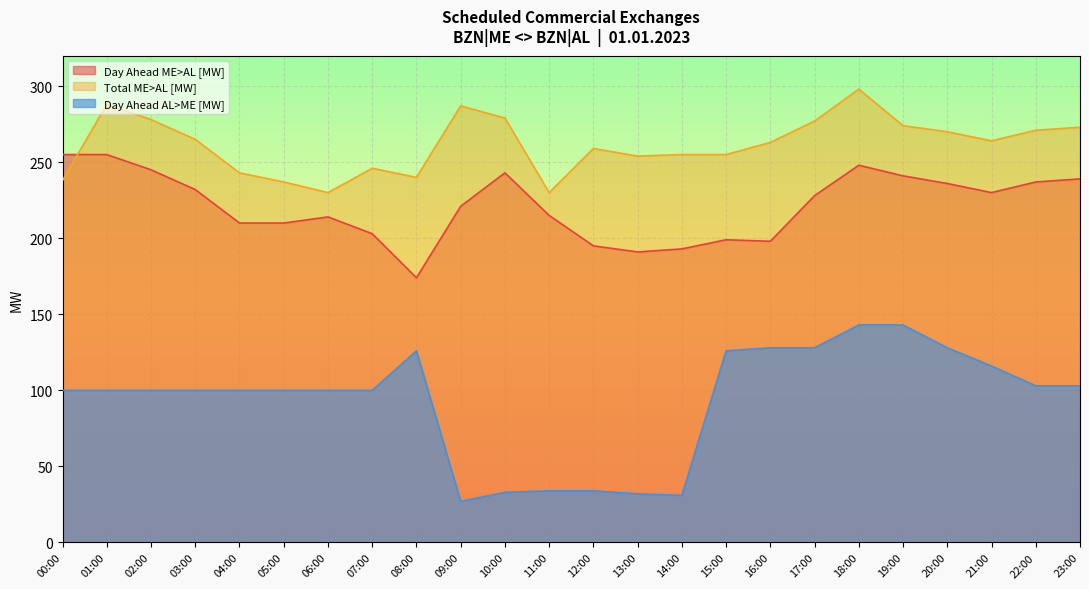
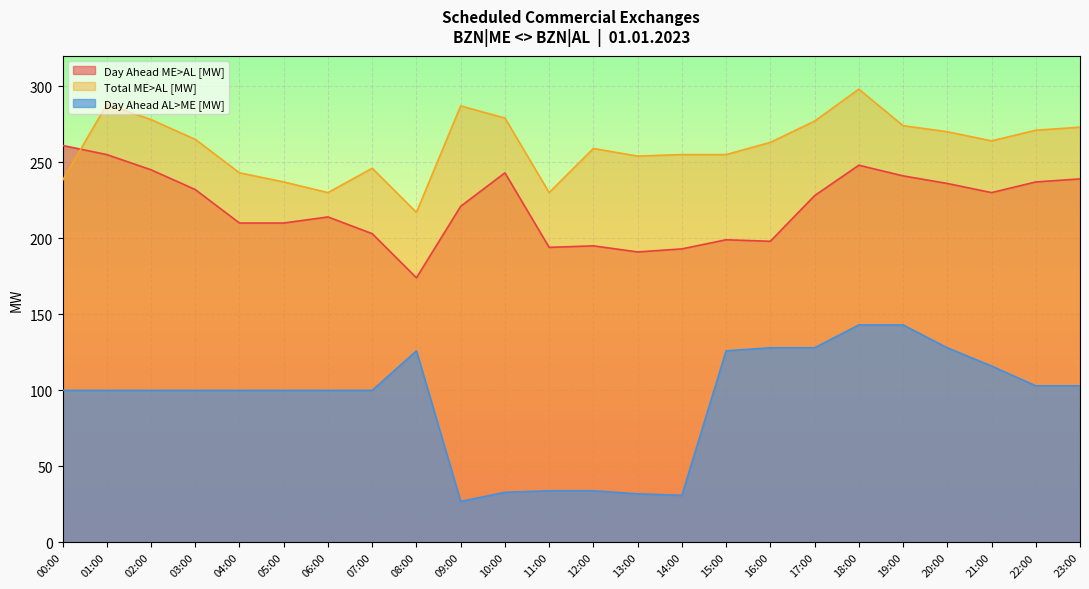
  {
    "Day Ahead ME>AL [MW]": {
-     "00:00": 255,
+     "00:00": 261,
      "01:00": 255,
      "02:00": 245,
      "03:00": 232,
      "04:00": 210,
      "05:00": 210,
      "06:00": 214,
      "07:00": 203,
      "08:00": 174,
      "09:00": 221,
      "10:00": 243,
-     "11:00": 215,
+     "11:00": 194,
      "12:00": 195,
      "13:00": 191,
      "14:00": 193,
      "15:00": 199,
      "16:00": 198,
      "17:00": 228,
      "18:00": 248,
      "19:00": 241,
      "20:00": 236,
      "21:00": 230,
      "22:00": 237,
      "23:00": 239
    },
    "Total ME>AL [MW]": {
      "00:00": 238,
      "02:00": 278,
      "03:00": 265,
      "04:00": 243,
      "05:00": 237,
      "06:00": 230,
      "07:00": 246,
-     "08:00": 240,
+     "08:00": 217,
      "09:00": 287,
      "10:00": 279,
      "11:00": 230,
      "12:00": 259,
      "13:00": 254,
      "14:00": 255,
      "15:00": 255,
      "16:00": 263,
      "17:00": 277,
      "18:00": 298,
      "19:00": 274,
      "20:00": 270,
      "21:00": 264,
      "22:00": 271,
      "23:00": 273
    },
    "Day Ahead AL>ME [MW]": {
      "00:00": 100,
      "01:00": 100,
      "02:00": 100,
      "03:00": 100,
      "04:00": 100,
      "05:00": 100,
      "06:00": 100,
      "07:00": 100,
      "08:00": 126,
      "09:00": 27,
      "10:00": 33,
      "11:00": 34,
      "12:00": 34,
      "13:00": 32,
      "14:00": 31,
      "15:00": 126,
      "16:00": 128,
      "17:00": 128,
      "18:00": 143,
      "19:00": 143,
      "20:00": 128,
      "21:00": 116,
      "22:00": 103,
      "23:00": 103
    }
  }
